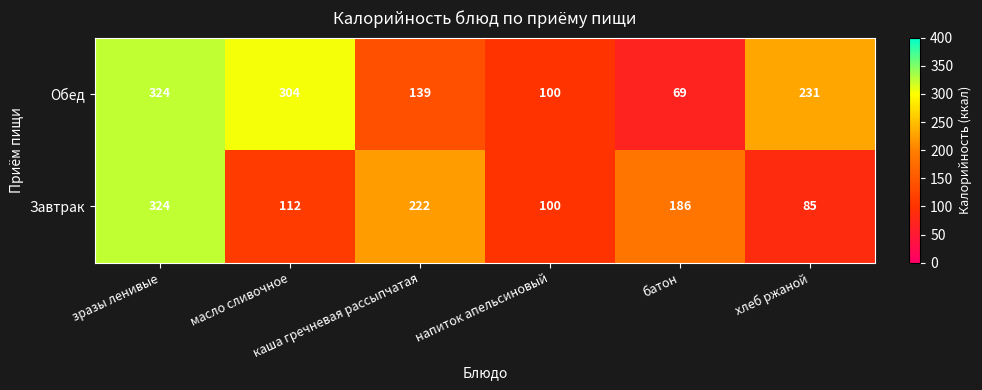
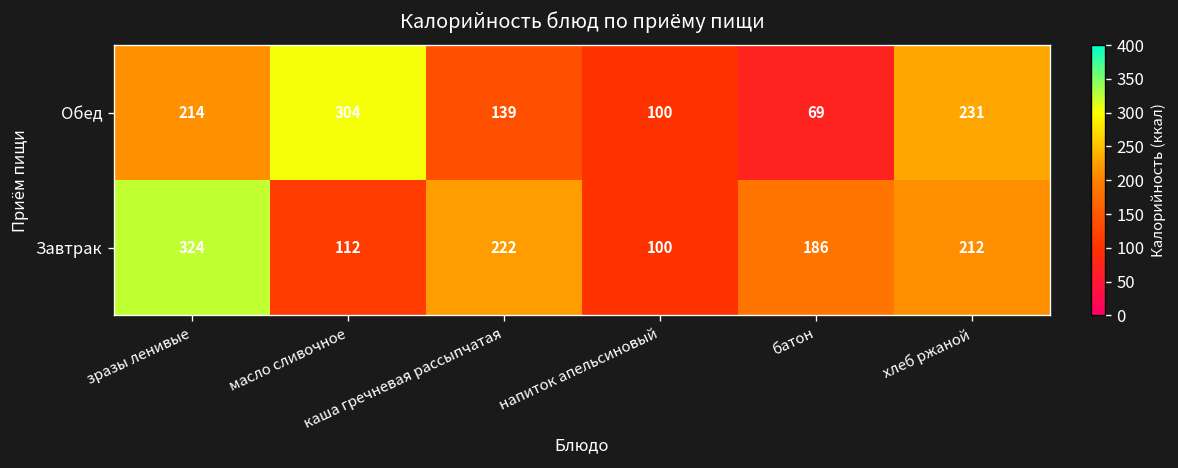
  {
    "Обед": {
-     "зразы ленивые": 324,
+     "зразы ленивые": 214,
      "масло сливочное": 304,
      "каша гречневая рассыпчатая": 139,
      "напиток апельсиновый": 100,
      "батон": 69,
      "хлеб ржаной": 231
    },
    "Завтрак": {
      "зразы ленивые": 324,
      "масло сливочное": 112,
      "каша гречневая рассыпчатая": 222,
      "напиток апельсиновый": 100,
      "батон": 186,
-     "хлеб ржаной": 85
+     "хлеб ржаной": 212
    }
  }
